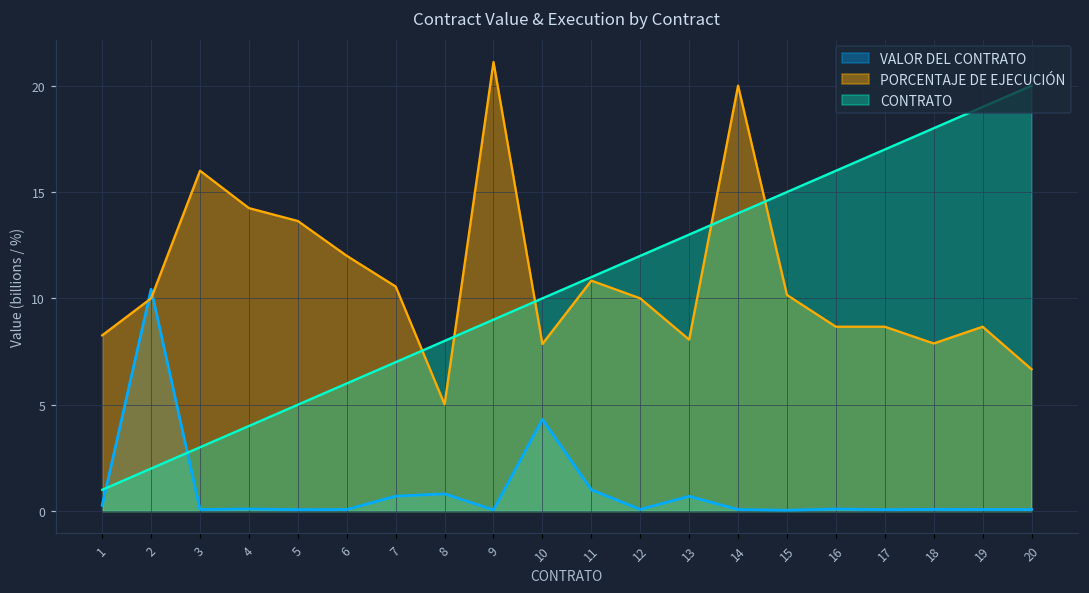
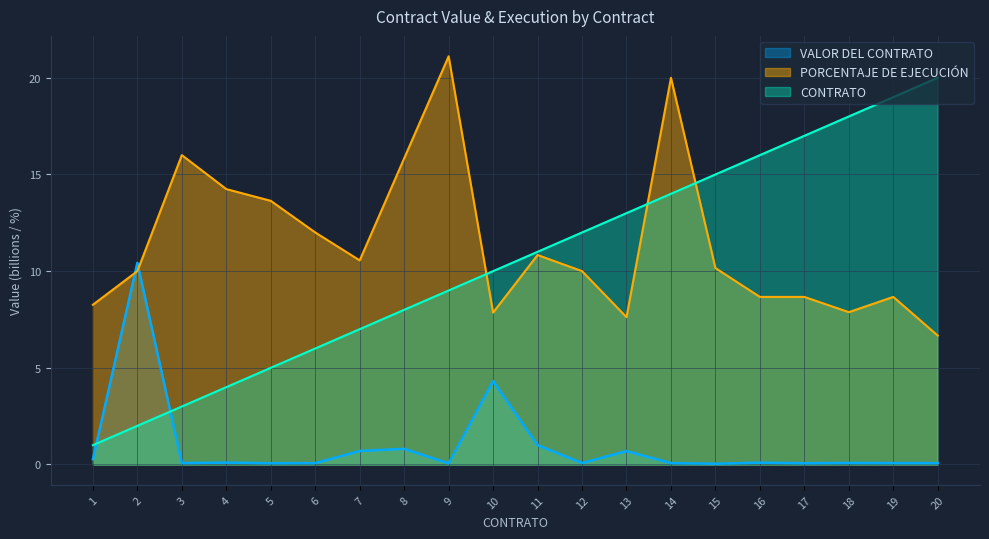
  {
    "PORCENTAJE DE EJECUCIÓN": {
      "1": 8.3,
      "2": 10.0,
      "3": 16.0,
      "4": 14.2,
      "5": 13.6,
      "6": 12.0,
      "7": 10.6,
-     "8": 5.0,
+     "8": 15.8,
      "9": 21.1,
      "10": 7.9,
      "11": 10.8,
      "12": 10.0,
-     "13": 8.1,
+     "13": 7.6,
      "14": 20.0,
      "15": 10.2,
      "16": 8.7,
      "17": 8.7,
      "18": 7.9,
      "19": 8.7,
      "20": 6.7
    }
  }
